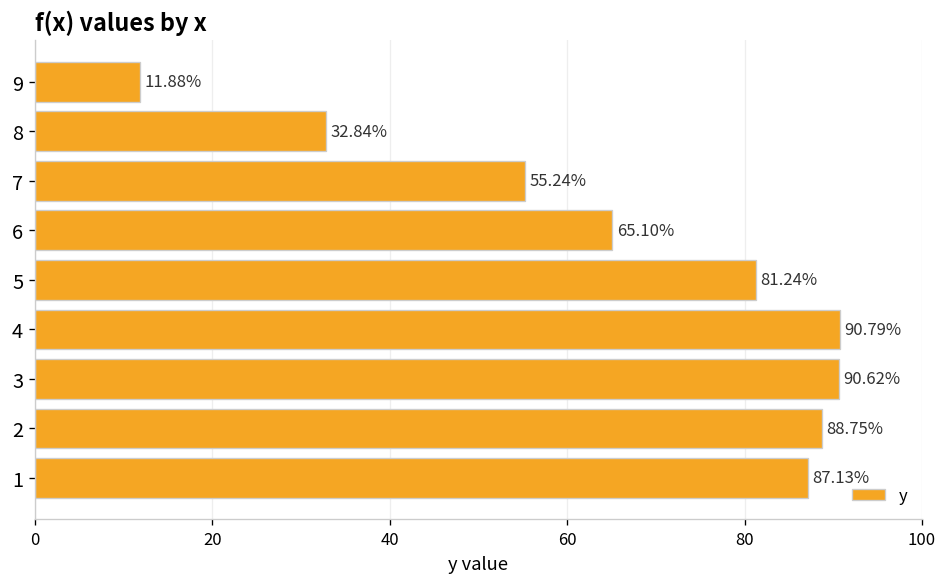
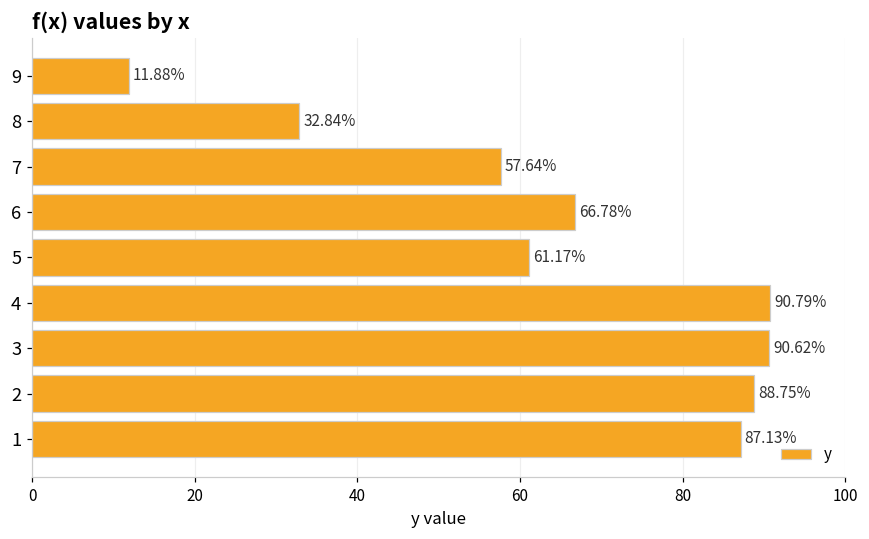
  {
    "9": "11.88%",
    "8": "32.84%",
-   "7": "55.24%",
-   "6": "65.10%",
-   "5": "81.24%",
+   "7": "57.64%",
+   "6": "66.78%",
+   "5": "61.17%",
    "4": "90.79%",
    "3": "90.62%",
    "2": "88.75%",
    "1": "87.13%"
  }
